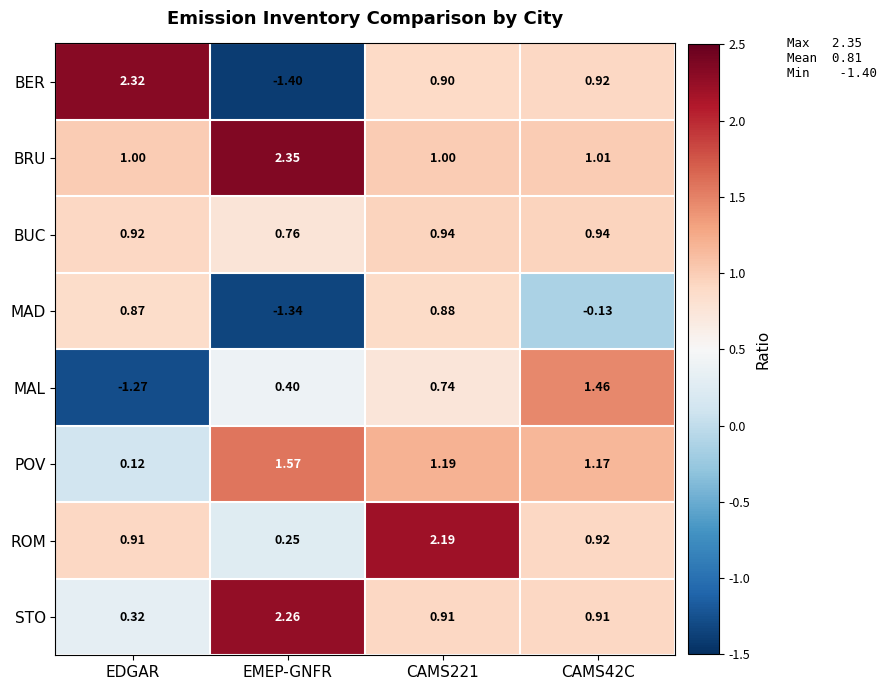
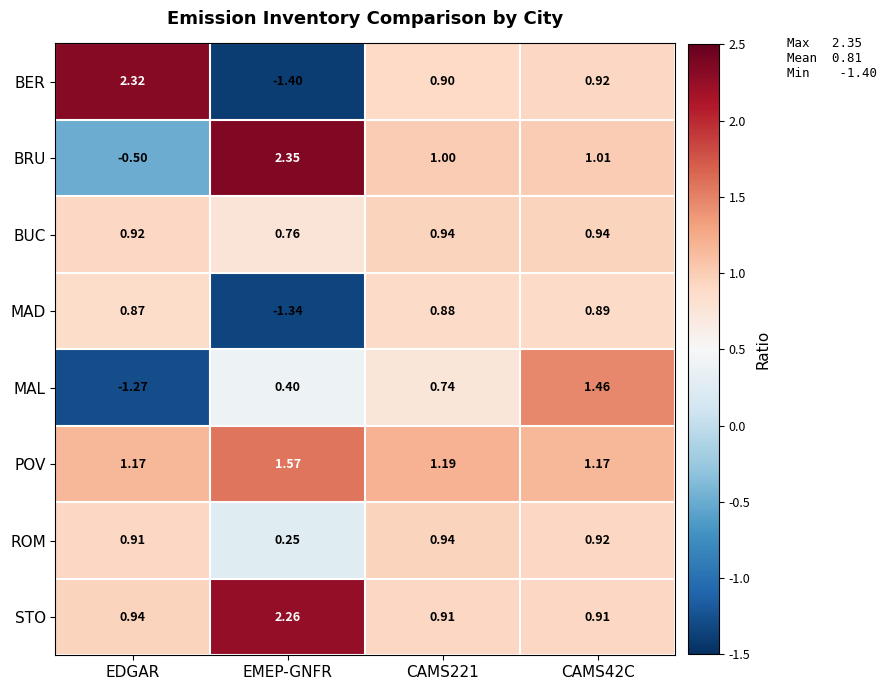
  {
    "BER": {
      "EDGAR": 2.32,
      "EMEP-GNFR": -1.40,
      "CAMS221": 0.90,
      "CAMS42C": 0.92
    },
    "BRU": {
-     "EDGAR": 1.00,
+     "EDGAR": -0.50,
      "EMEP-GNFR": 2.35,
      "CAMS221": 1.00,
      "CAMS42C": 1.01
    },
    "BUC": {
      "EDGAR": 0.92,
      "EMEP-GNFR": 0.76,
      "CAMS221": 0.94,
      "CAMS42C": 0.94
    },
    "MAD": {
      "EDGAR": 0.87,
      "EMEP-GNFR": -1.34,
      "CAMS221": 0.88,
-     "CAMS42C": -0.13
+     "CAMS42C": 0.89
    },
    "MAL": {
      "EDGAR": -1.27,
      "EMEP-GNFR": 0.40,
      "CAMS221": 0.74,
      "CAMS42C": 1.46
    },
    "POV": {
-     "EDGAR": 0.12,
+     "EDGAR": 1.17,
      "EMEP-GNFR": 1.57,
      "CAMS221": 1.19,
      "CAMS42C": 1.17
    },
    "ROM": {
      "EDGAR": 0.91,
      "EMEP-GNFR": 0.25,
-     "CAMS221": 2.19,
+     "CAMS221": 0.94,
      "CAMS42C": 0.92
    },
    "STO": {
-     "EDGAR": 0.32,
+     "EDGAR": 0.94,
      "EMEP-GNFR": 2.26,
      "CAMS221": 0.91,
      "CAMS42C": 0.91
    }
  }
